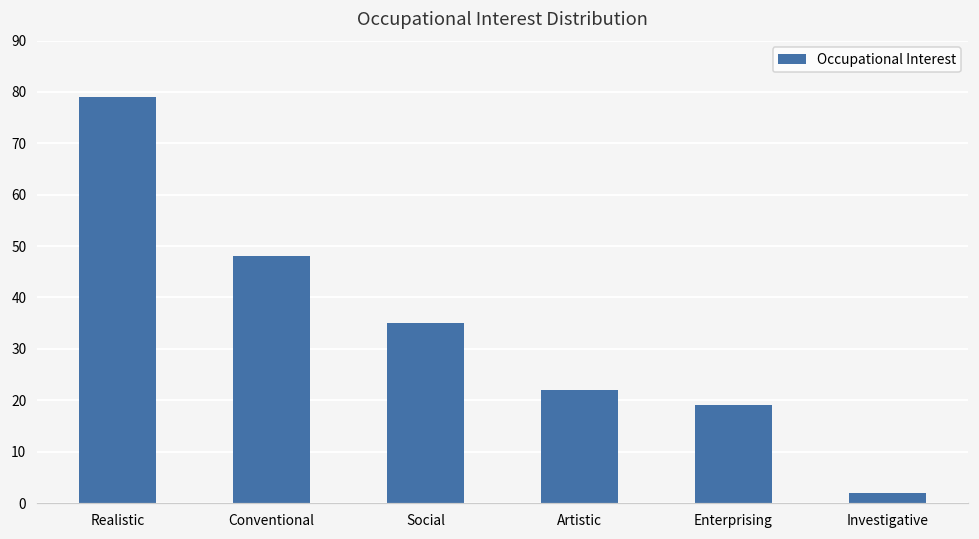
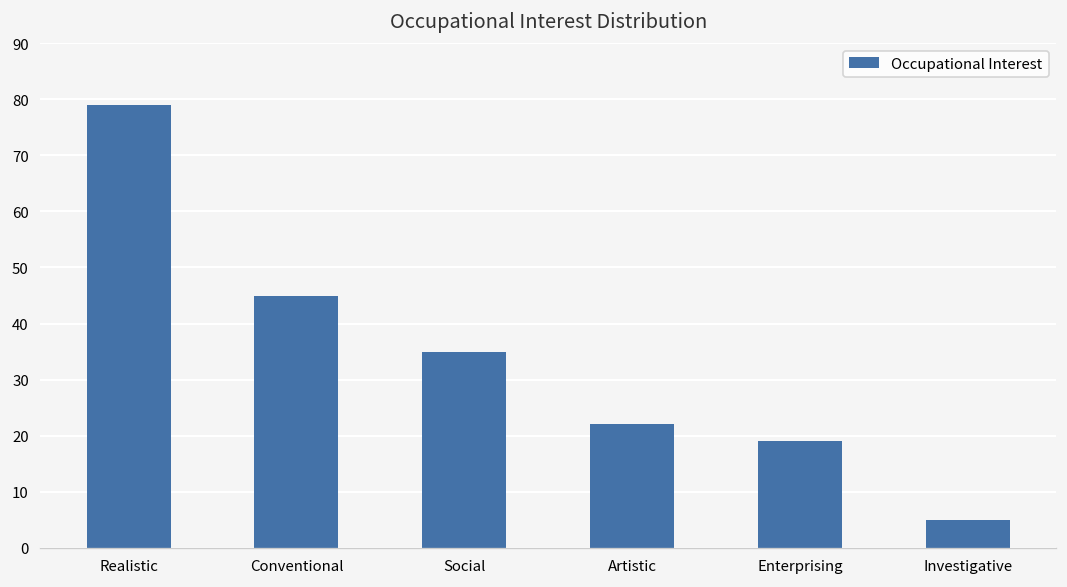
  {
    "Realistic": 79,
-   "Conventional": 48,
+   "Conventional": 45,
    "Social": 35,
    "Artistic": 22,
    "Enterprising": 19,
-   "Investigative": 2
+   "Investigative": 5
  }
